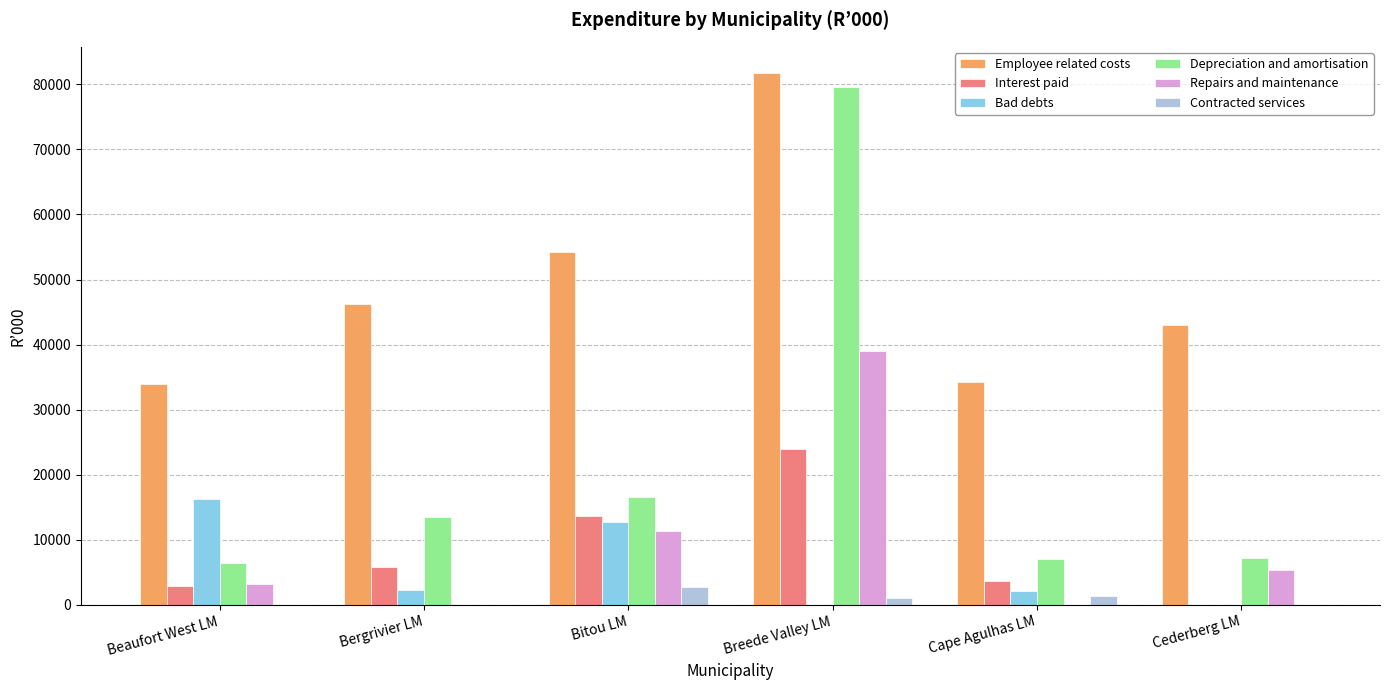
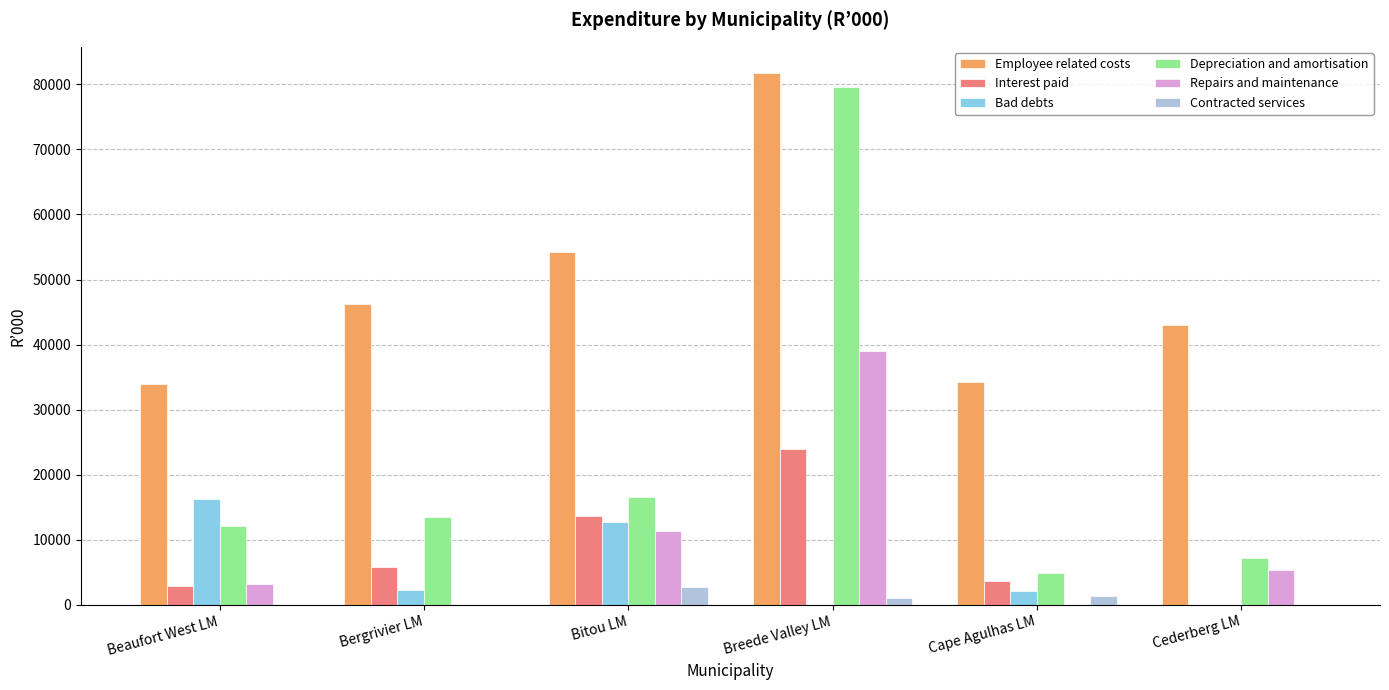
  {
    "Depreciation and amortisation": {
-     "Beaufort West LM": 6000,
+     "Beaufort West LM": 12000,
      "Bergrivier LM": 13000,
      "Bitou LM": 17000,
      "Breede Valley LM": 80000,
-     "Cape Agulhas LM": 7000,
+     "Cape Agulhas LM": 5000,
      "Cederberg LM": 7000
    }
  }
